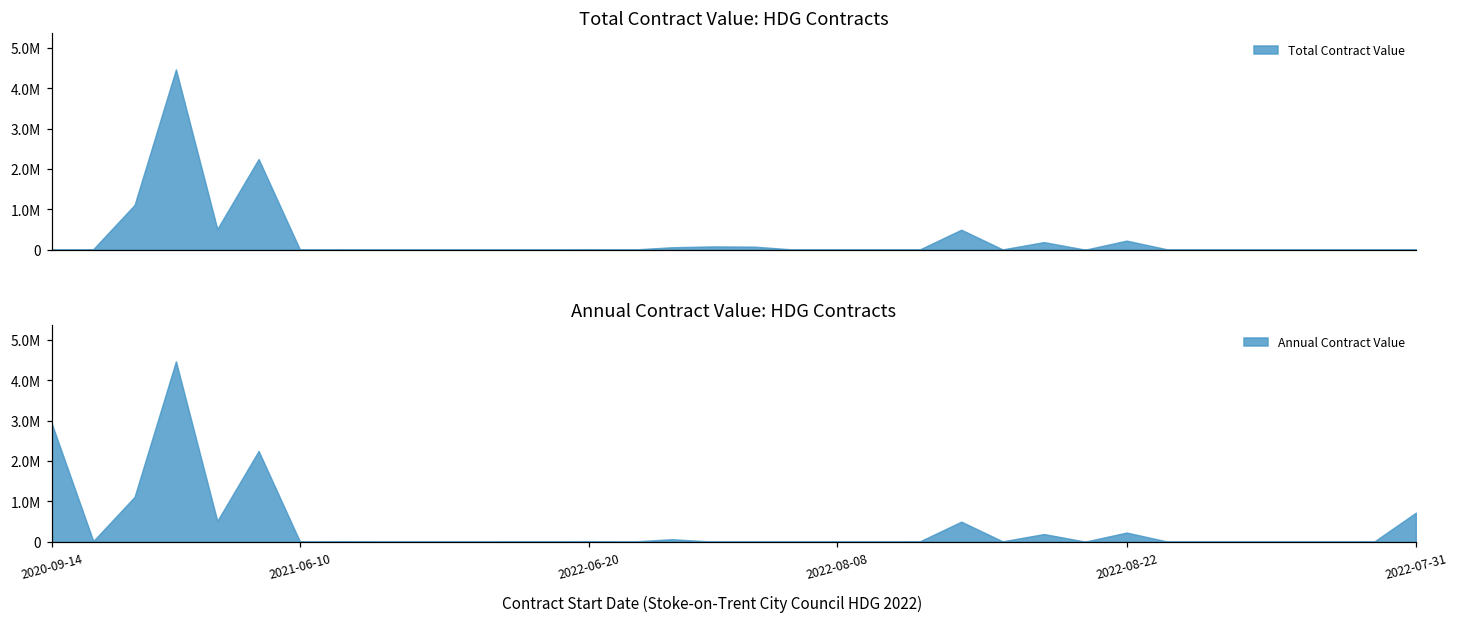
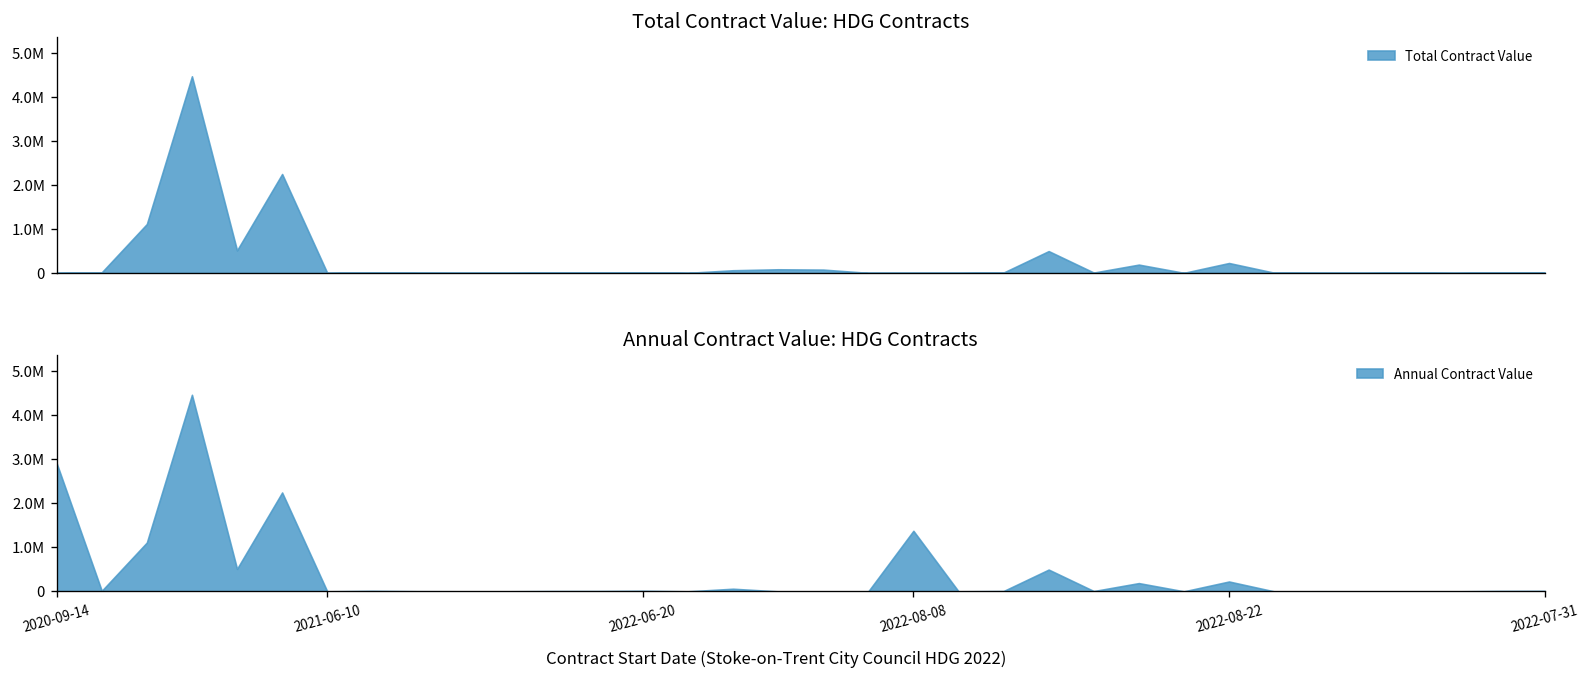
  {
    "Annual Contract Value: HDG Contracts": {
      "2020-09-14": 2900000,
-     "2022-08-08": 0,
+     "2022-08-08": 1400000,
      "2022-08-22": 200000,
-     "2022-07-31": 700000
+     "2022-07-31": 0
    }
  }
